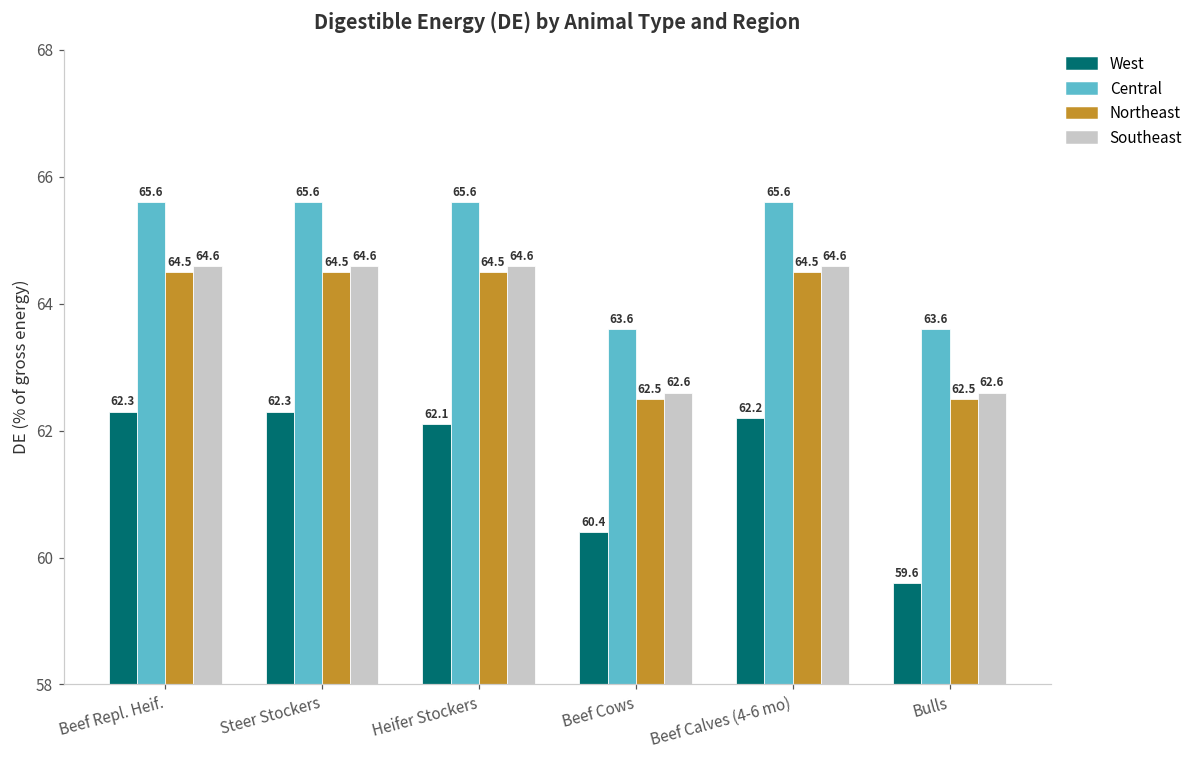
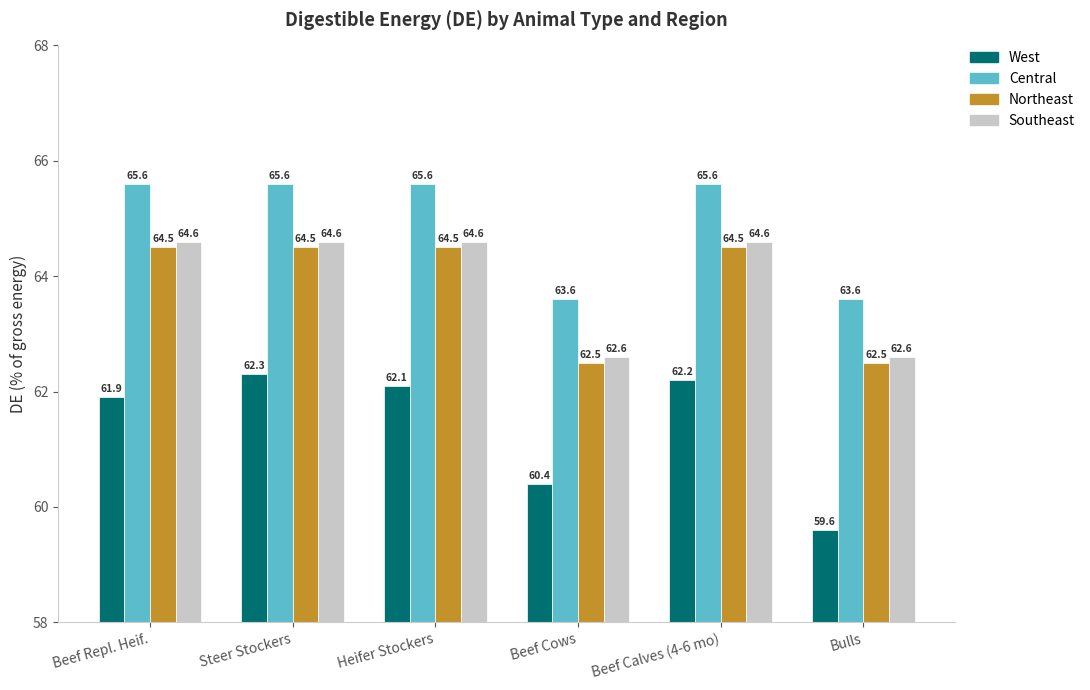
  {
    "West": {
-     "Beef Repl. Heif.": 62.3,
+     "Beef Repl. Heif.": 61.9,
      "Steer Stockers": 62.3,
      "Heifer Stockers": 62.1,
      "Beef Cows": 60.4,
      "Beef Calves (4-6 mo)": 62.2,
      "Bulls": 59.6
    },
    "Central": {
      "Beef Repl. Heif.": 65.6,
      "Steer Stockers": 65.6,
      "Heifer Stockers": 65.6,
      "Beef Cows": 63.6,
      "Beef Calves (4-6 mo)": 65.6,
      "Bulls": 63.6
    },
    "Northeast": {
      "Beef Repl. Heif.": 64.5,
      "Steer Stockers": 64.5,
      "Heifer Stockers": 64.5,
      "Beef Cows": 62.5,
      "Beef Calves (4-6 mo)": 64.5,
      "Bulls": 62.5
    },
    "Southeast": {
      "Beef Repl. Heif.": 64.6,
      "Steer Stockers": 64.6,
      "Heifer Stockers": 64.6,
      "Beef Cows": 62.6,
      "Beef Calves (4-6 mo)": 64.6,
      "Bulls": 62.6
    }
  }
